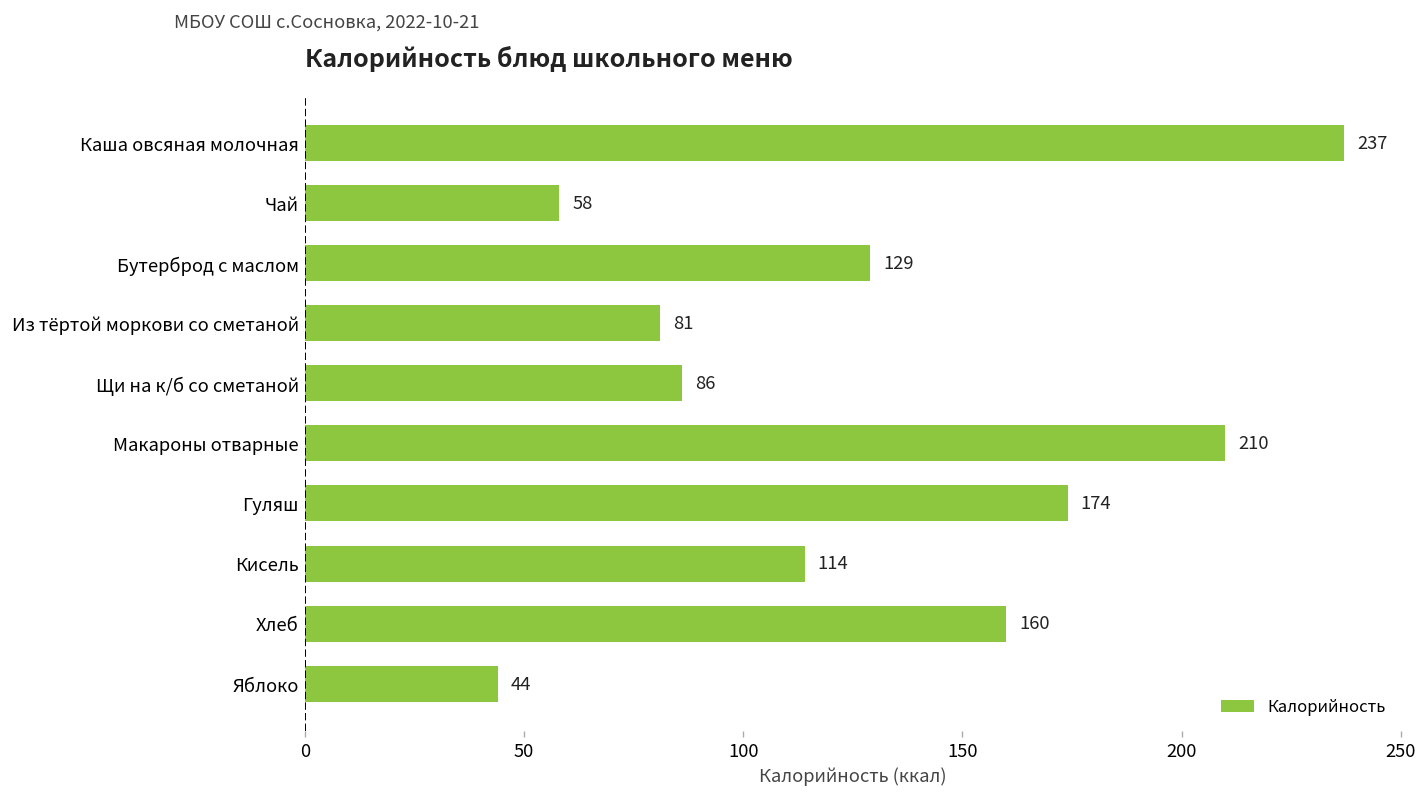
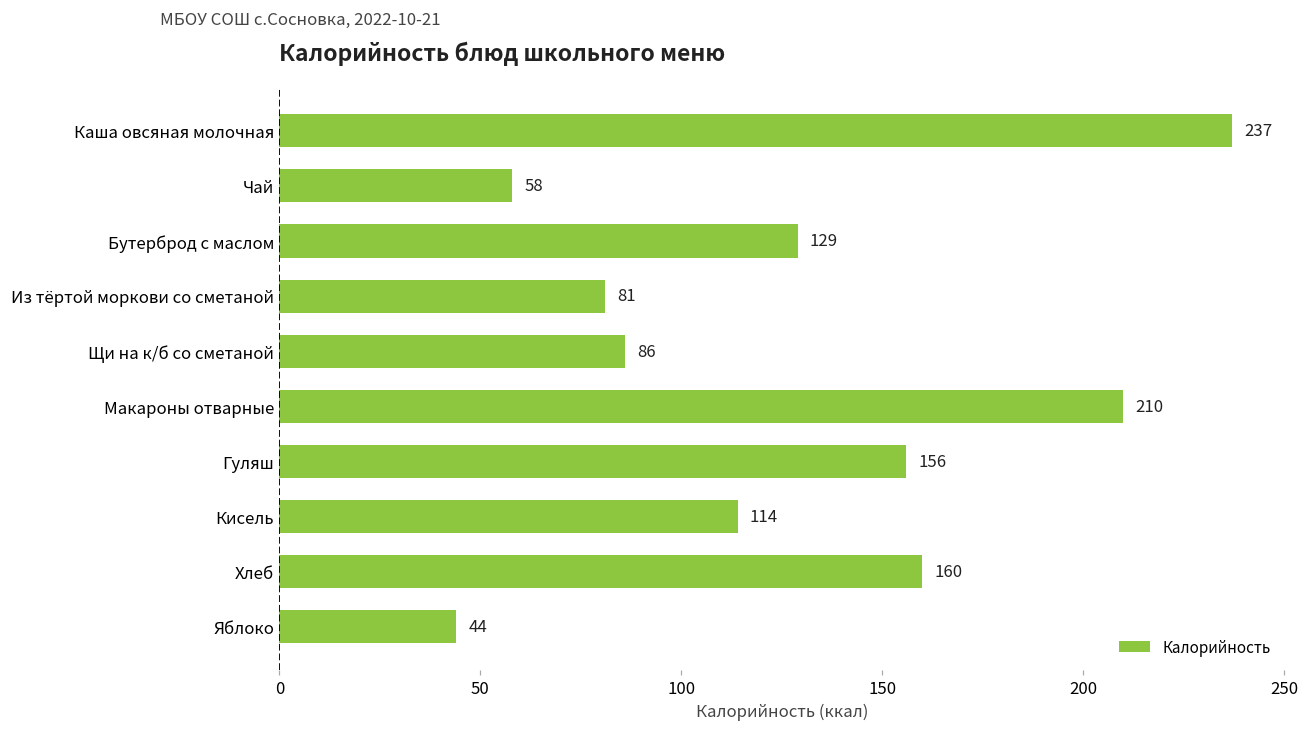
  {
    "Каша овсяная молочная": 237,
    "Чай": 58,
    "Бутерброд с маслом": 129,
    "Из тёртой моркови со сметаной": 81,
    "Щи на к/б со сметаной": 86,
    "Макароны отварные": 210,
-   "Гуляш": 174,
+   "Гуляш": 156,
    "Кисель": 114,
    "Хлеб": 160,
    "Яблоко": 44
  }
